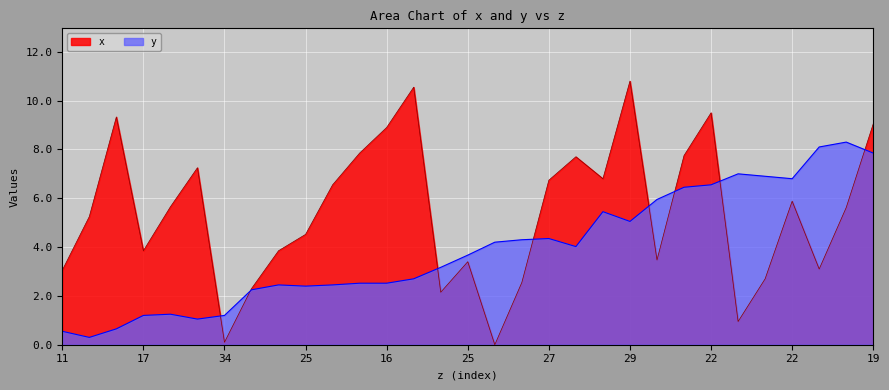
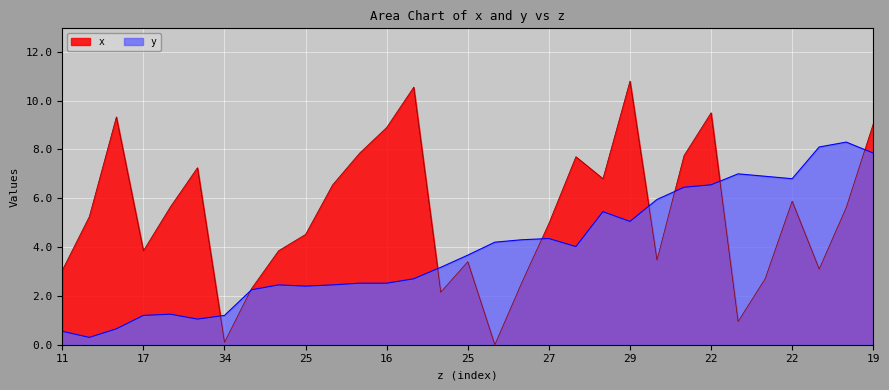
  {
    "x": {
      "34": 0.1,
-     "27": 6.7
+     "27": 5.0
    },
    "y": {
      "34": 1.2,
      "27": 4.4
    }
  }
